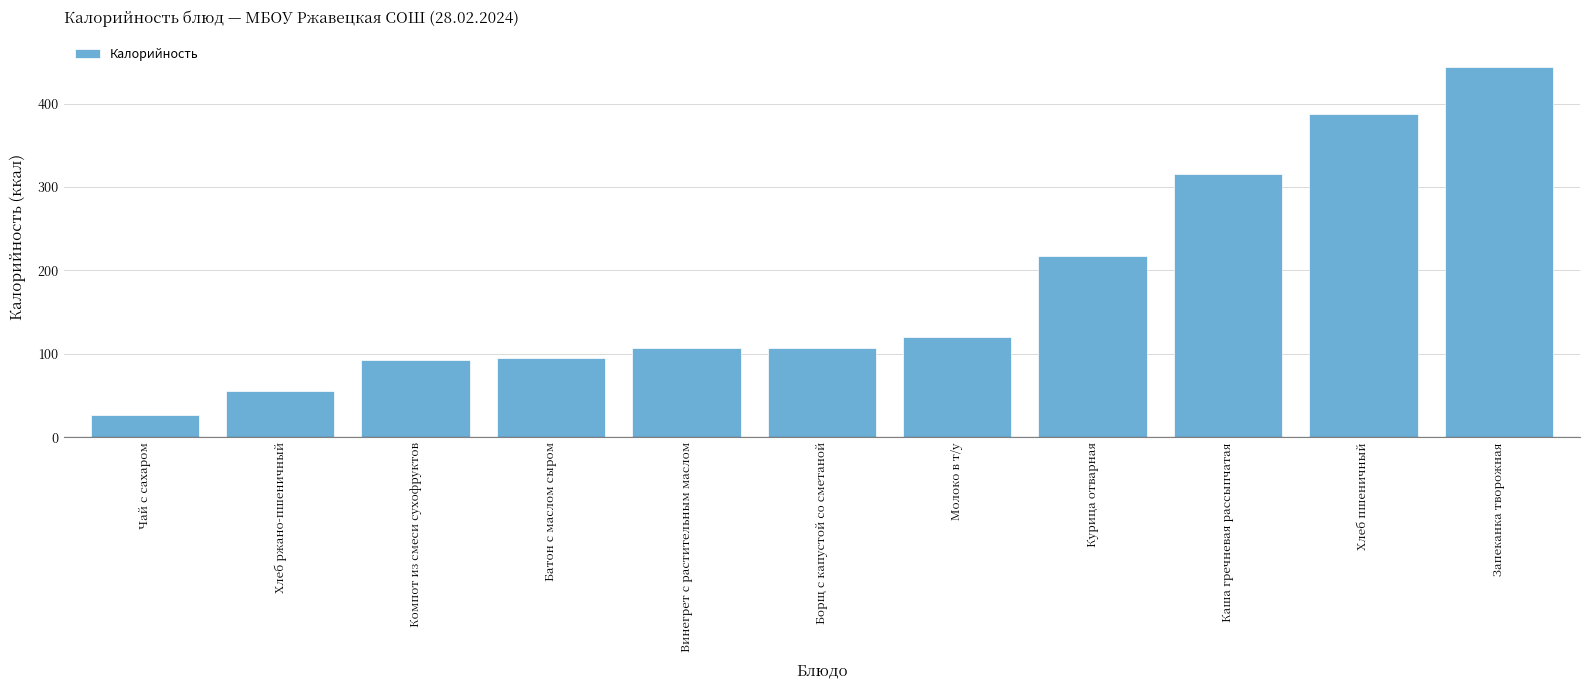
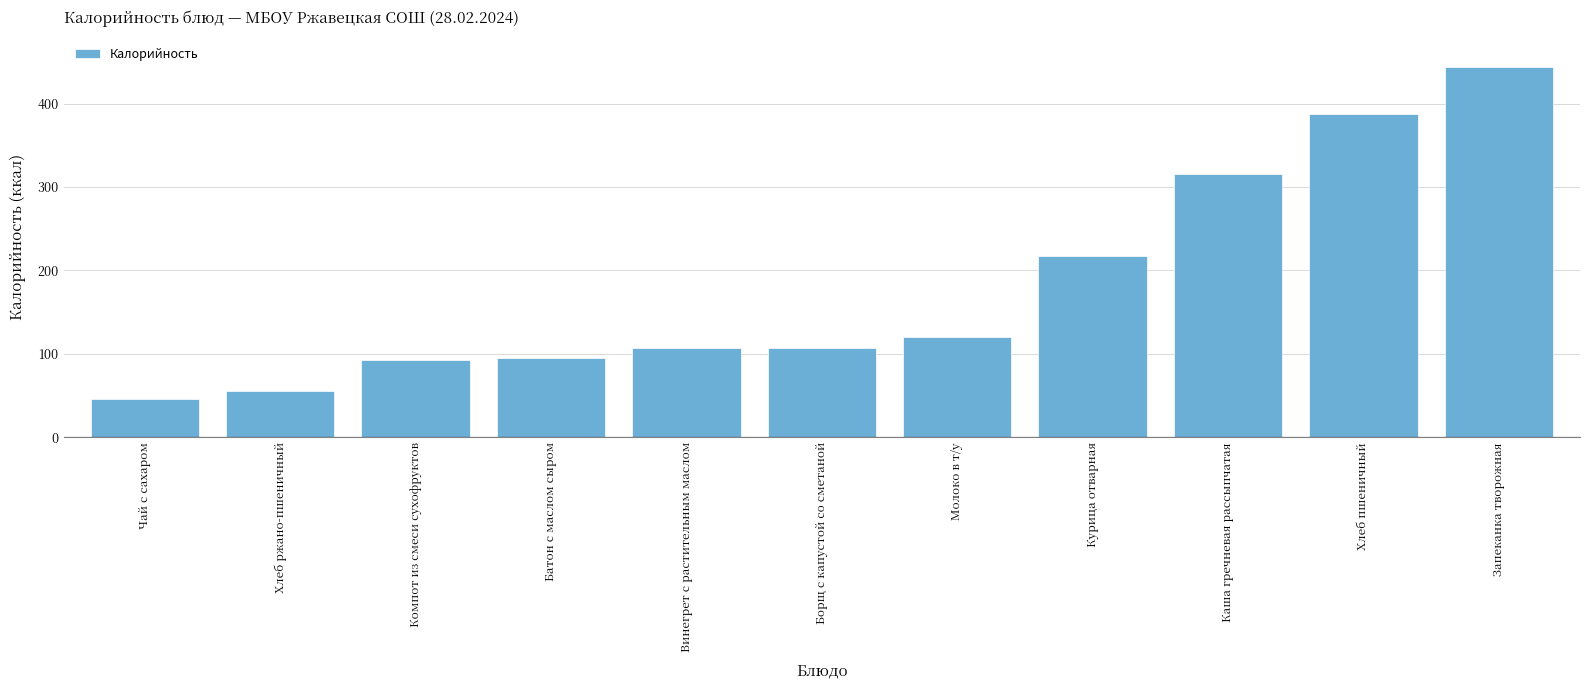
  {
-   "Чай с сахаром": 30,
+   "Чай с сахаром": 50,
    "Хлеб ржано-пшеничный": 60,
    "Компот из смеси сухофруктов": 90,
    "Батон с маслом сыром": 100,
    "Винегрет с растительным маслом": 110,
    "Борщ с капустой со сметаной": 110,
    "Молоко в т/у": 120,
    "Курица отварная": 220,
    "Каша гречневая рассыпчатая": 320,
    "Хлеб пшеничный": 390,
    "Запеканка творожная": 440
  }
